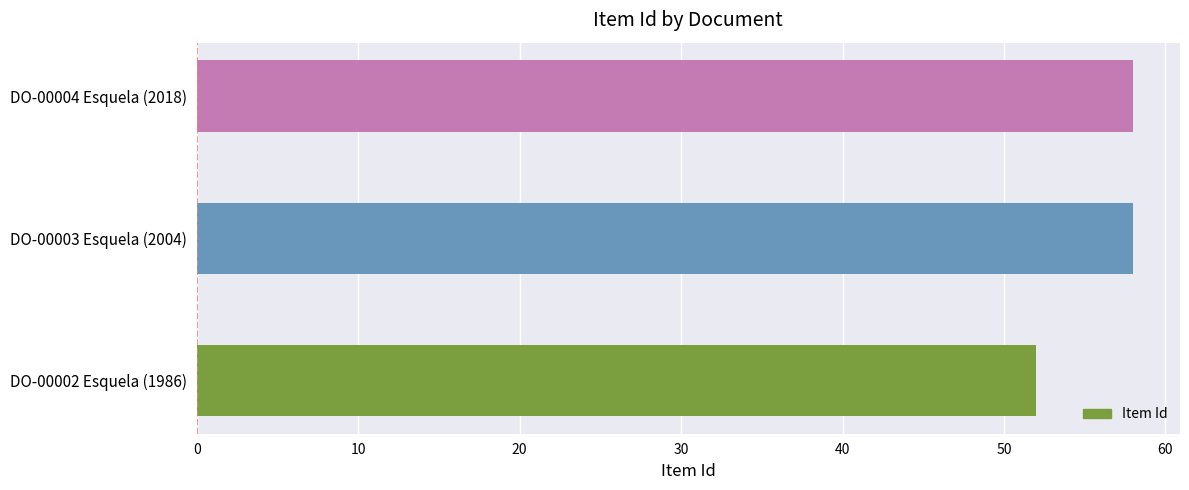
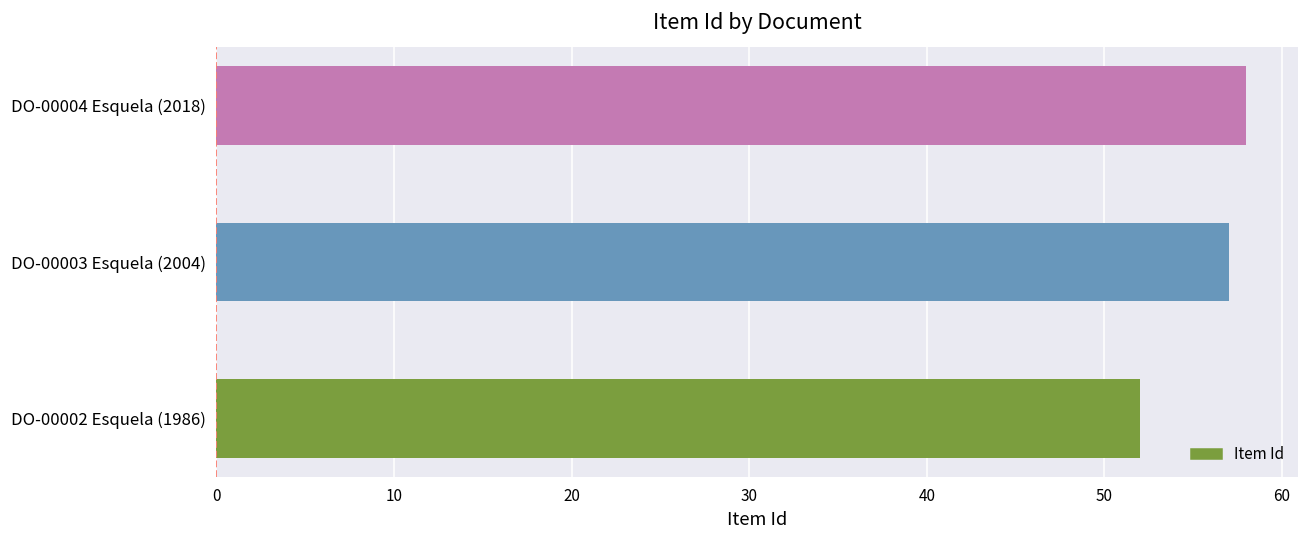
  {
    "DO-00004 Esquela (2018)": 58,
-   "DO-00003 Esquela (2004)": 58,
+   "DO-00003 Esquela (2004)": 57,
    "DO-00002 Esquela (1986)": 52
  }
